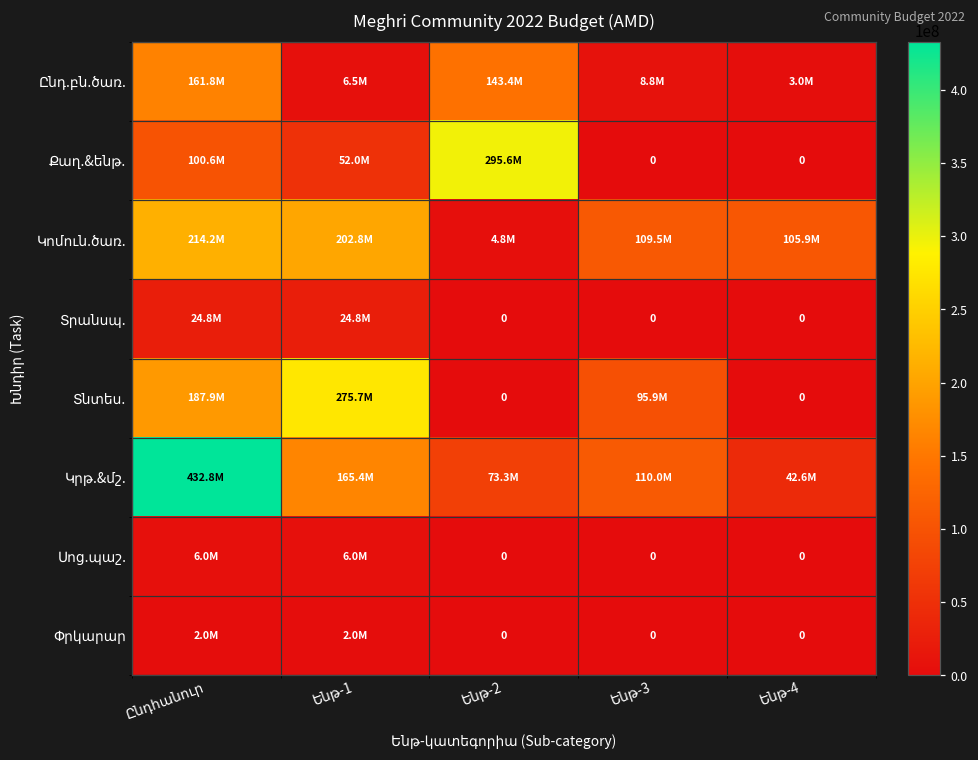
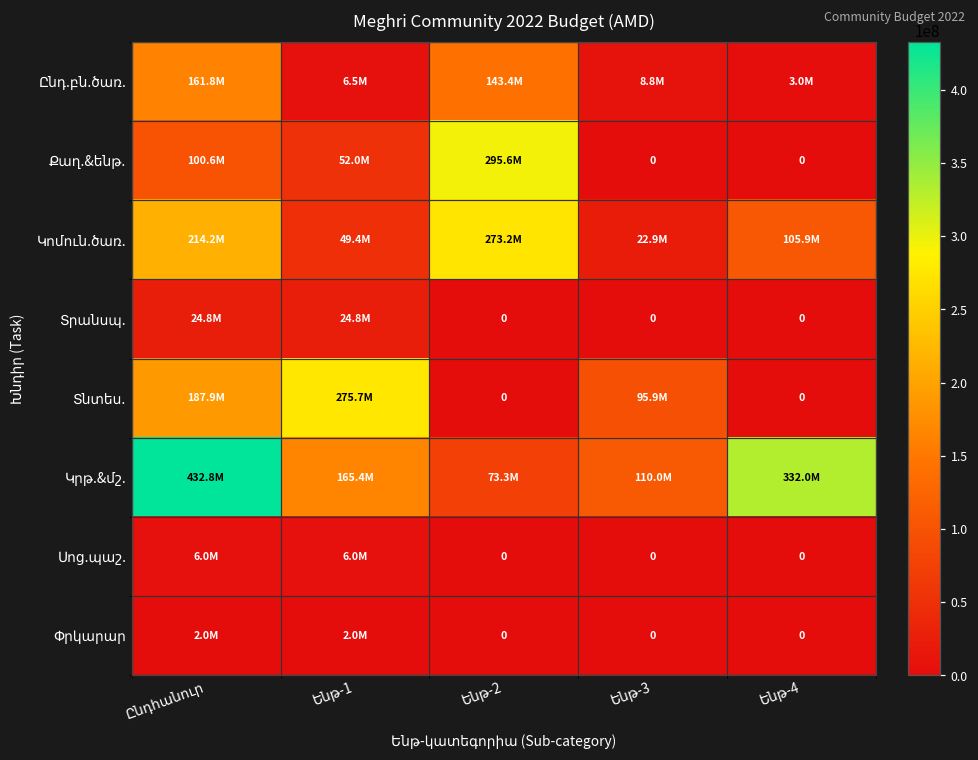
  {
    "Ընդ.բն.ծառ.": {
      "Ընդհանուր": "161.8M",
      "Ենթ-1": "6.5M",
      "Ենթ-2": "143.4M",
      "Ենթ-3": "8.8M",
      "Ենթ-4": "3.0M"
    },
    "Քաղ.&ենթ.": {
      "Ընդհանուր": "100.6M",
      "Ենթ-1": "52.0M",
      "Ենթ-2": "295.6M",
      "Ենթ-3": "0",
      "Ենթ-4": "0"
    },
    "Կոմուն.ծառ.": {
      "Ընդհանուր": "214.2M",
-     "Ենթ-1": "202.8M",
-     "Ենթ-2": "4.8M",
-     "Ենթ-3": "109.5M",
+     "Ենթ-1": "49.4M",
+     "Ենթ-2": "273.2M",
+     "Ենթ-3": "22.9M",
      "Ենթ-4": "105.9M"
    },
    "Տրանսպ.": {
      "Ընդհանուր": "24.8M",
      "Ենթ-1": "24.8M",
      "Ենթ-2": "0",
      "Ենթ-3": "0",
      "Ենթ-4": "0"
    },
    "Տնտես.": {
      "Ընդհանուր": "187.9M",
      "Ենթ-1": "275.7M",
      "Ենթ-2": "0",
      "Ենթ-3": "95.9M",
      "Ենթ-4": "0"
    },
    "Կրթ.&մշ.": {
      "Ընդհանուր": "432.8M",
      "Ենթ-1": "165.4M",
      "Ենթ-2": "73.3M",
      "Ենթ-3": "110.0M",
-     "Ենթ-4": "42.6M"
+     "Ենթ-4": "332.0M"
    },
    "Սոց.պաշ.": {
      "Ընդհանուր": "6.0M",
      "Ենթ-1": "6.0M",
      "Ենթ-2": "0",
      "Ենթ-3": "0",
      "Ենթ-4": "0"
    },
    "Փրկարար": {
      "Ընդհանուր": "2.0M",
      "Ենթ-1": "2.0M",
      "Ենթ-2": "0",
      "Ենթ-3": "0",
      "Ենթ-4": "0"
    }
  }
